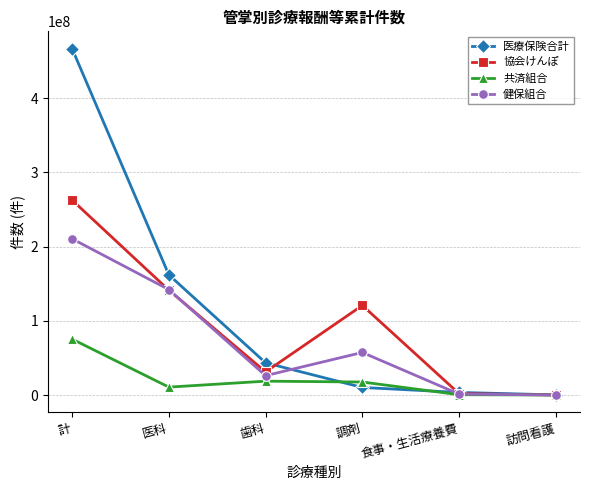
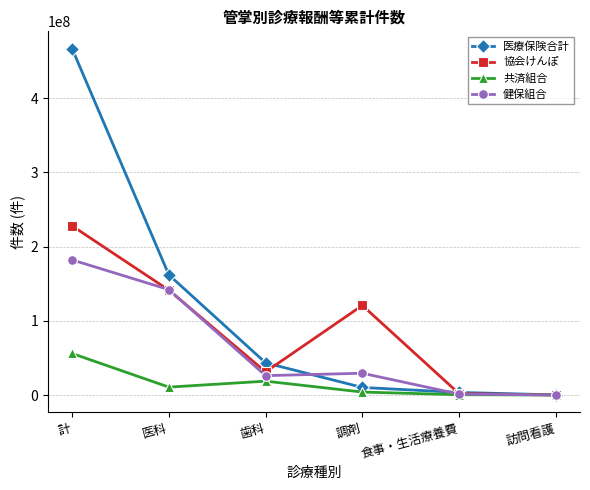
  {
    "医療保険合計": {
      "計": 470000000,
      "医科": 160000000,
      "歯科": 40000000,
      "調剤": 10000000
    },
    "協会けんぽ": {
-     "計": 260000000,
+     "計": 230000000,
      "歯科": 30000000,
      "調剤": 120000000
    },
    "共済組合": {
-     "計": 80000000,
+     "計": 60000000,
      "医科": 10000000,
      "歯科": 20000000,
-     "調剤": 20000000
+     "調剤": 0
    },
    "健保組合": {
-     "計": 210000000,
+     "計": 180000000,
      "歯科": 30000000,
-     "調剤": 60000000
+     "調剤": 30000000
    }
  }
